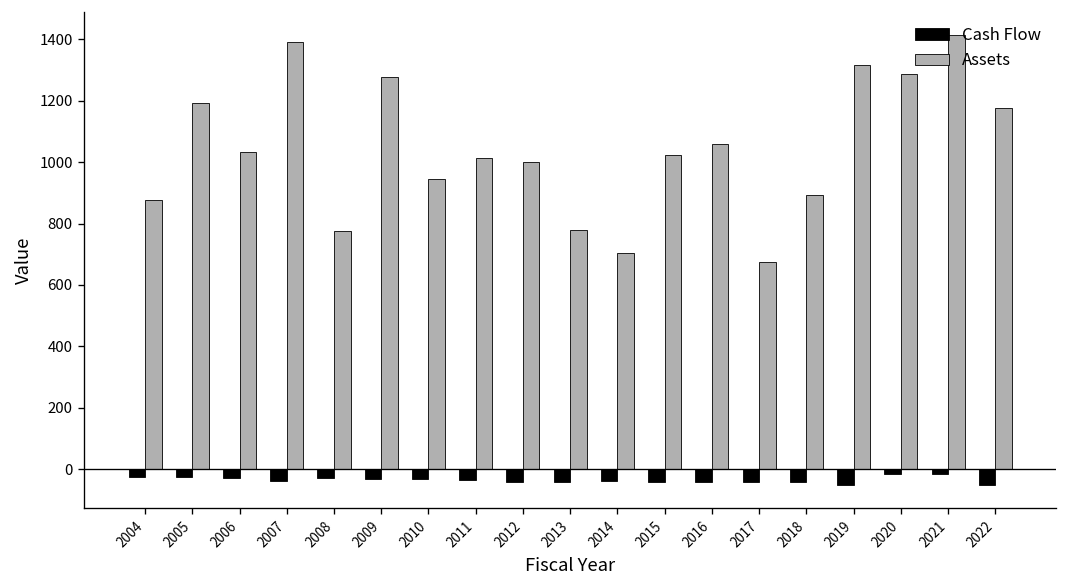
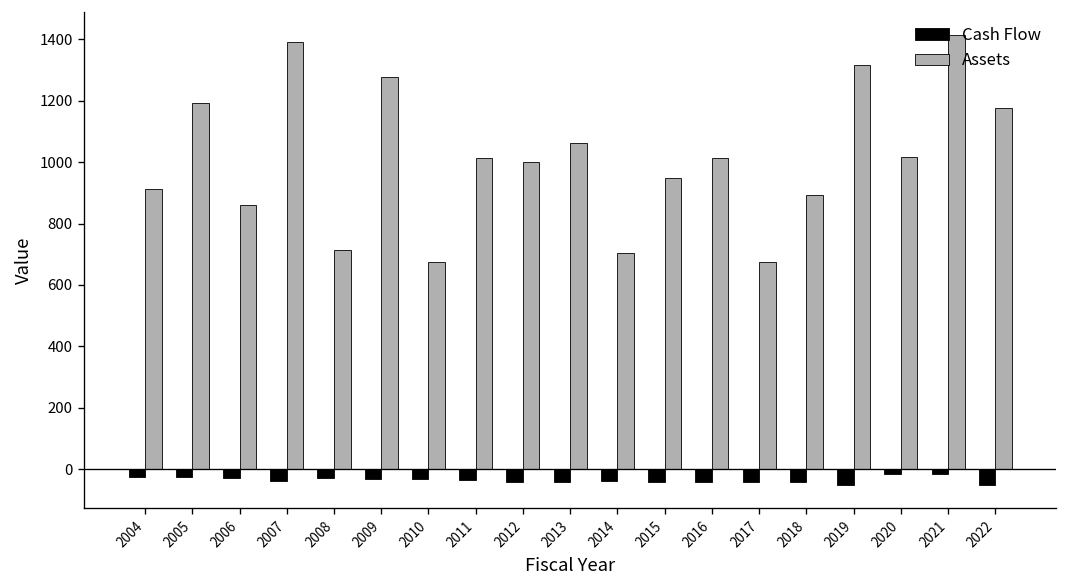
  {
    "Cash Flow": {
      "2004": -30,
      "2005": -30,
      "2006": -30,
      "2007": -40,
      "2008": -30,
      "2009": -30,
      "2010": -30,
      "2011": -40,
      "2012": -40,
      "2013": -40,
      "2014": -40,
      "2015": -40,
      "2016": -40,
      "2017": -40,
      "2018": -40,
      "2019": -50,
      "2020": -20,
      "2021": -20,
      "2022": -50
    },
    "Assets": {
-     "2004": 880,
+     "2004": 910,
      "2005": 1190,
-     "2006": 1030,
+     "2006": 860,
      "2007": 1390,
-     "2008": 780,
+     "2008": 710,
      "2009": 1280,
-     "2010": 940,
+     "2010": 670,
      "2011": 1010,
      "2012": 1000,
-     "2013": 780,
+     "2013": 1060,
      "2014": 700,
-     "2015": 1020,
-     "2016": 1060,
+     "2015": 950,
+     "2016": 1010,
      "2017": 670,
      "2018": 890,
      "2019": 1320,
-     "2020": 1290,
+     "2020": 1020,
      "2021": 1420,
      "2022": 1170
    }
  }
